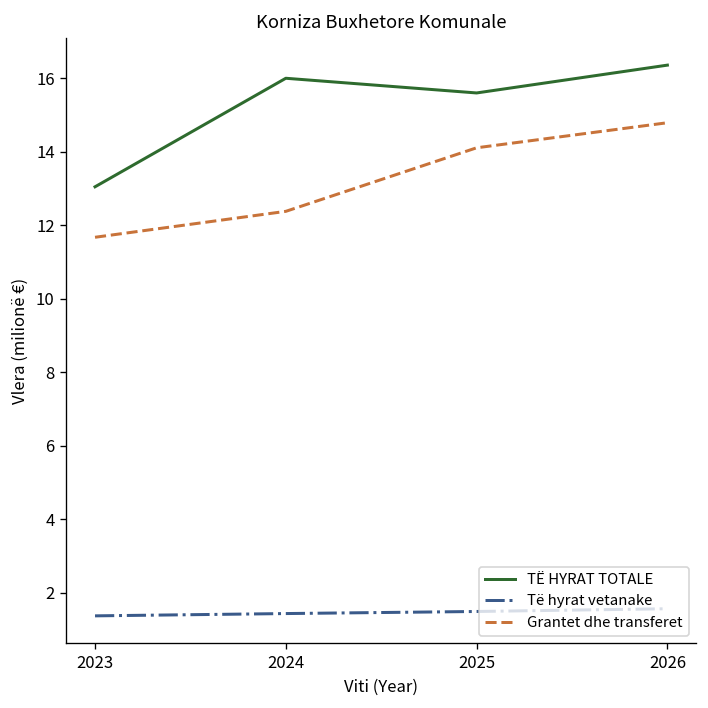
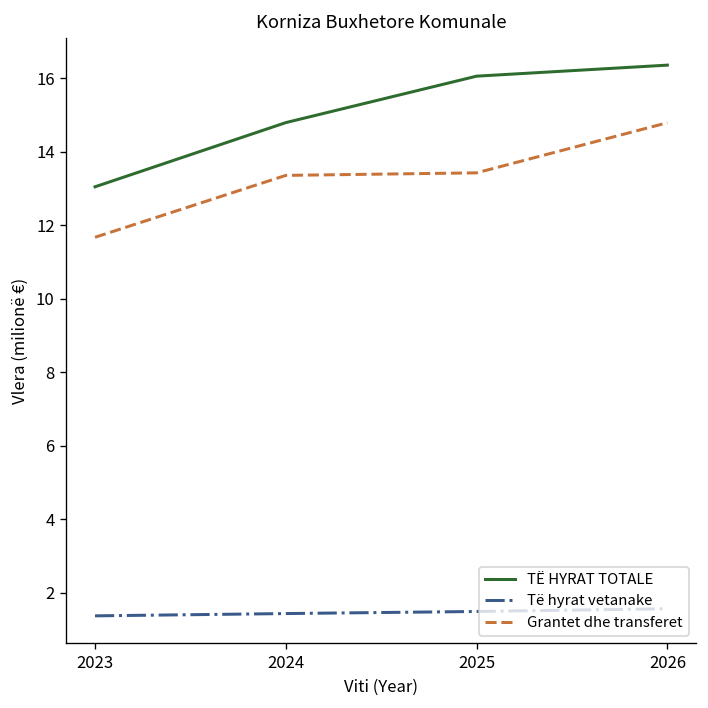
  {
    "TË HYRAT TOTALE": {
      "2023": 13.1,
-     "2024": 16.0,
-     "2025": 15.6,
+     "2024": 14.8,
+     "2025": 16.1,
      "2026": 16.4
    },
    "Të hyrat vetanake": {
      "2023": 1.4,
      "2024": 1.4,
      "2025": 1.5
    },
    "Grantet dhe transferet": {
      "2023": 11.7,
-     "2024": 12.4,
-     "2025": 14.1,
+     "2024": 13.4,
+     "2025": 13.4,
      "2026": 14.8
    }
  }
